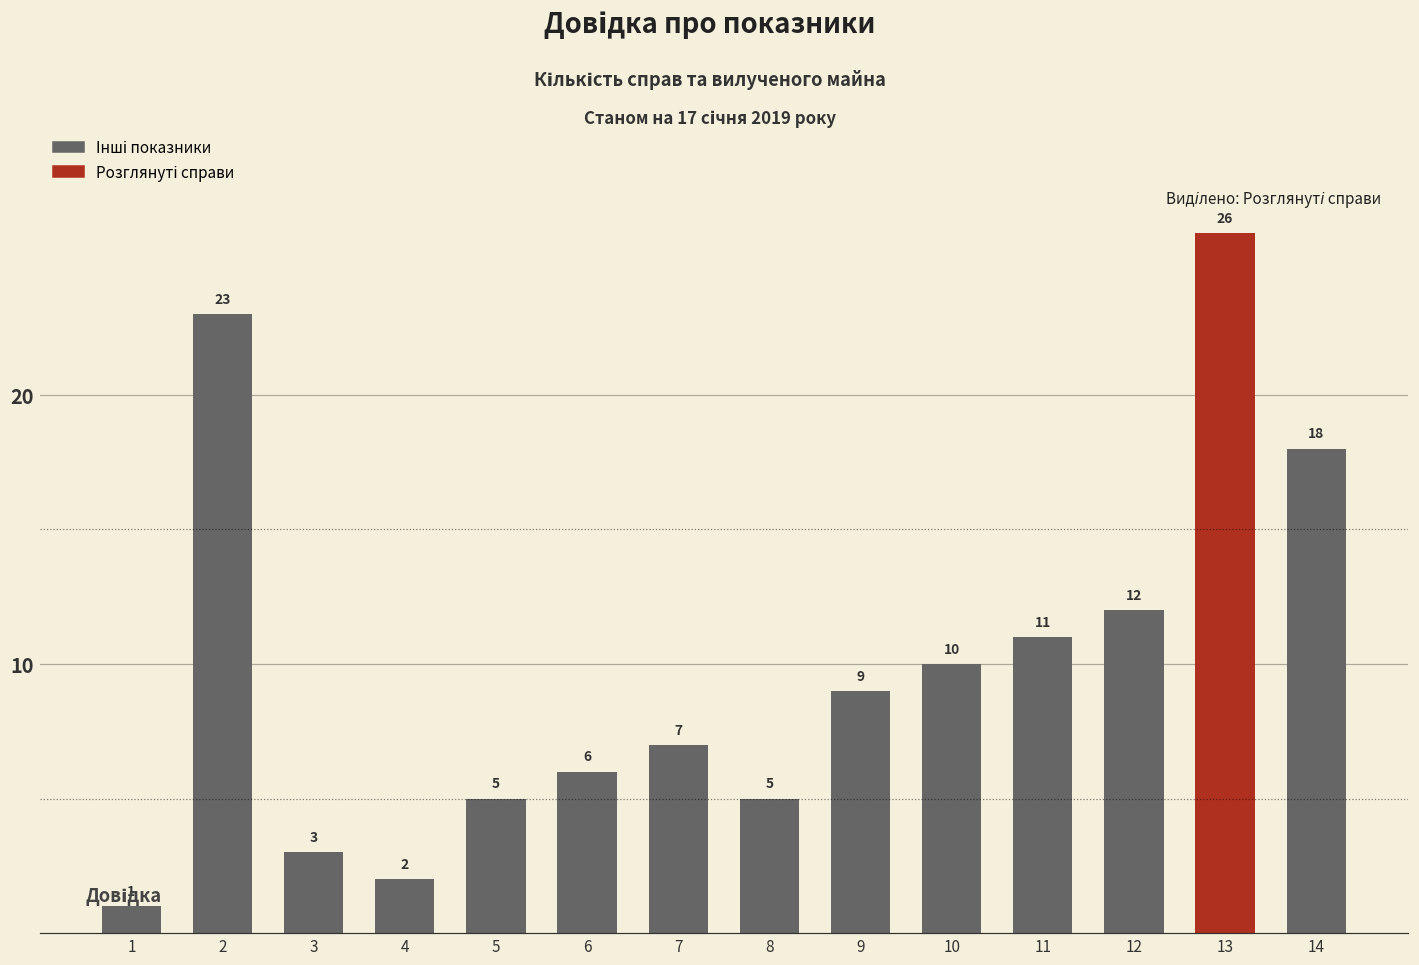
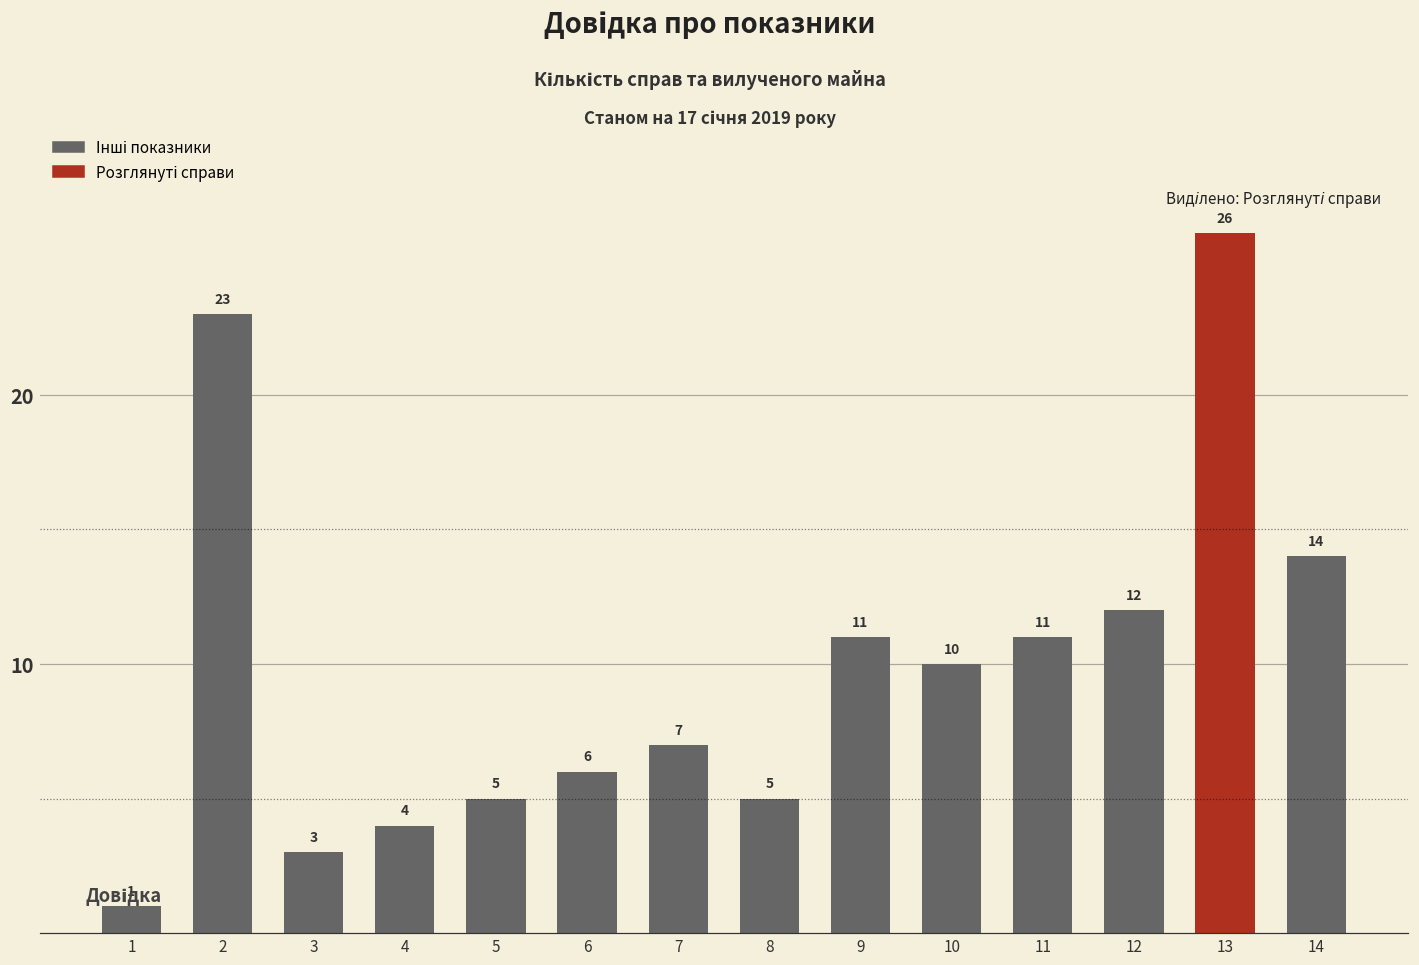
  {
    "2": 23,
    "3": 3,
-   "4": 2,
+   "4": 4,
    "5": 5,
    "6": 6,
    "7": 7,
    "8": 5,
-   "9": 9,
+   "9": 11,
    "10": 10,
    "11": 11,
    "12": 12,
    "13": 26,
-   "14": 18
+   "14": 14
  }
